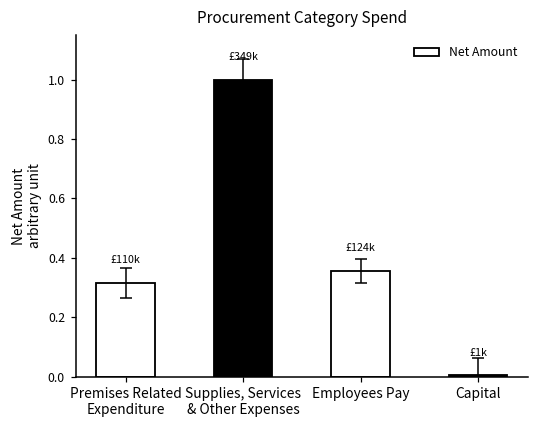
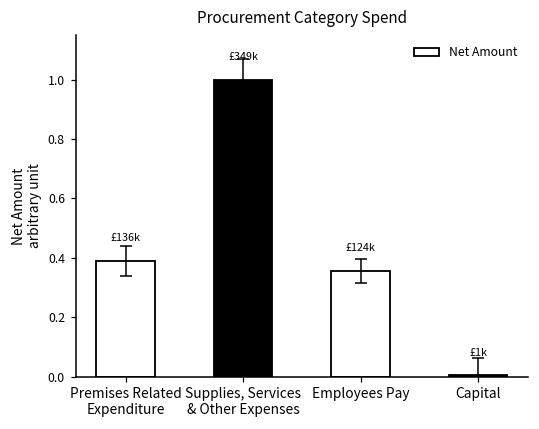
  {
    "Net Amount": {
-     "Premises Related Expenditure": "£110k"
+     "Premises Related Expenditure": "£136k"
    }
  }
